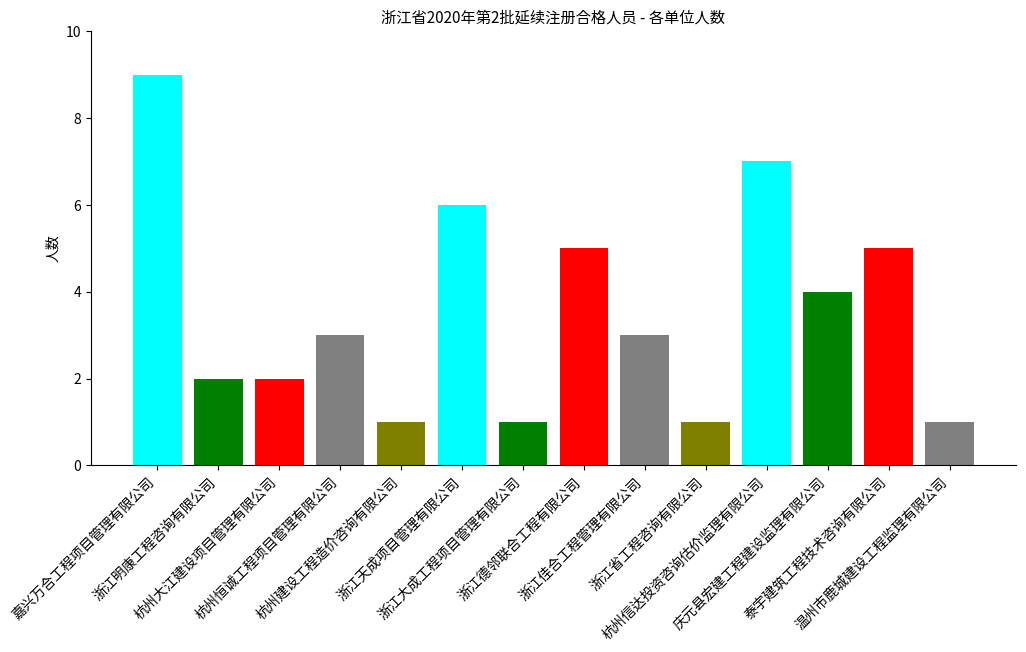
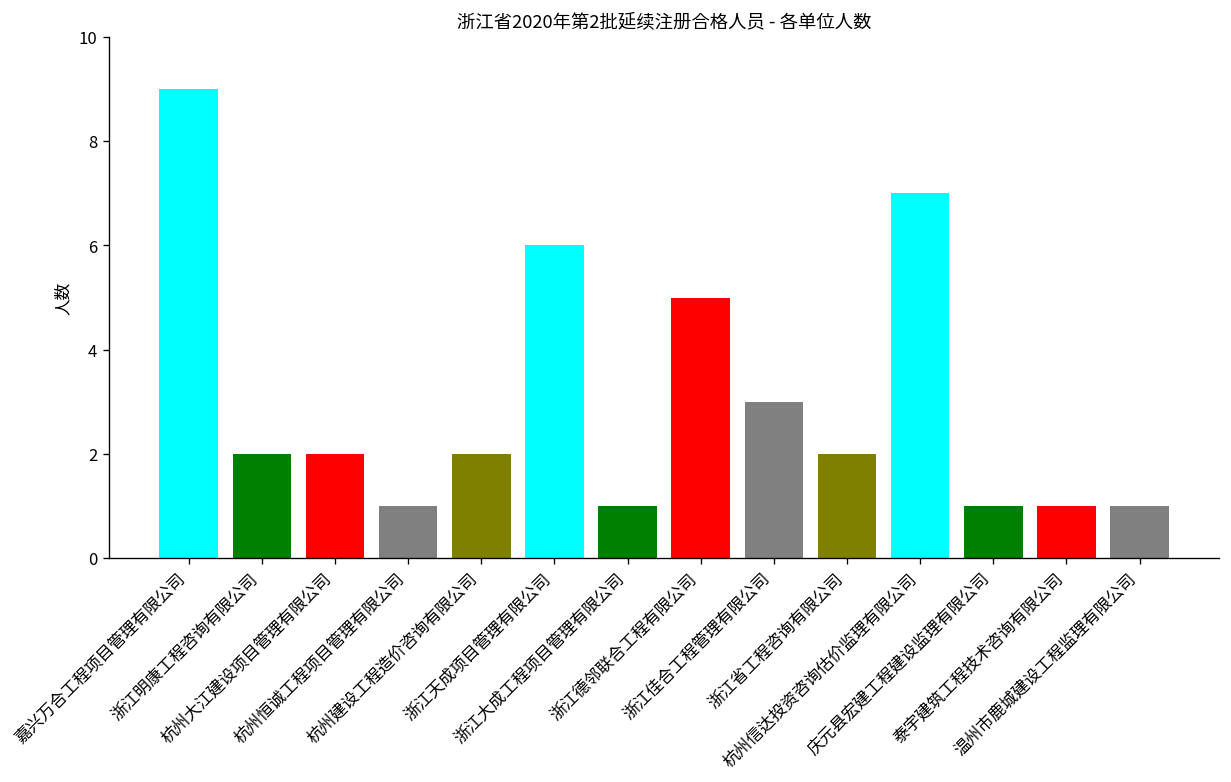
  {
    "嘉兴万合工程项目管理有限公司": 9,
    "浙江明康工程咨询有限公司": 2,
    "杭州大江建设项目管理有限公司": 2,
-   "杭州恒诚工程项目管理有限公司": 3,
-   "杭州建设工程造价咨询有限公司": 1,
+   "杭州恒诚工程项目管理有限公司": 1,
+   "杭州建设工程造价咨询有限公司": 2,
    "浙江天成项目管理有限公司": 6,
    "浙江大成工程项目管理有限公司": 1,
    "浙江德邻联合工程有限公司": 5,
    "浙江佳合工程管理有限公司": 3,
-   "浙江省工程咨询有限公司": 1,
+   "浙江省工程咨询有限公司": 2,
    "杭州信达投资咨询估价监理有限公司": 7,
-   "庆元县宏建工程建设监理有限公司": 4,
-   "泰宇建筑工程技术咨询有限公司": 5,
+   "庆元县宏建工程建设监理有限公司": 1,
+   "泰宇建筑工程技术咨询有限公司": 1,
    "温州市鹿城建设工程监理有限公司": 1
  }
